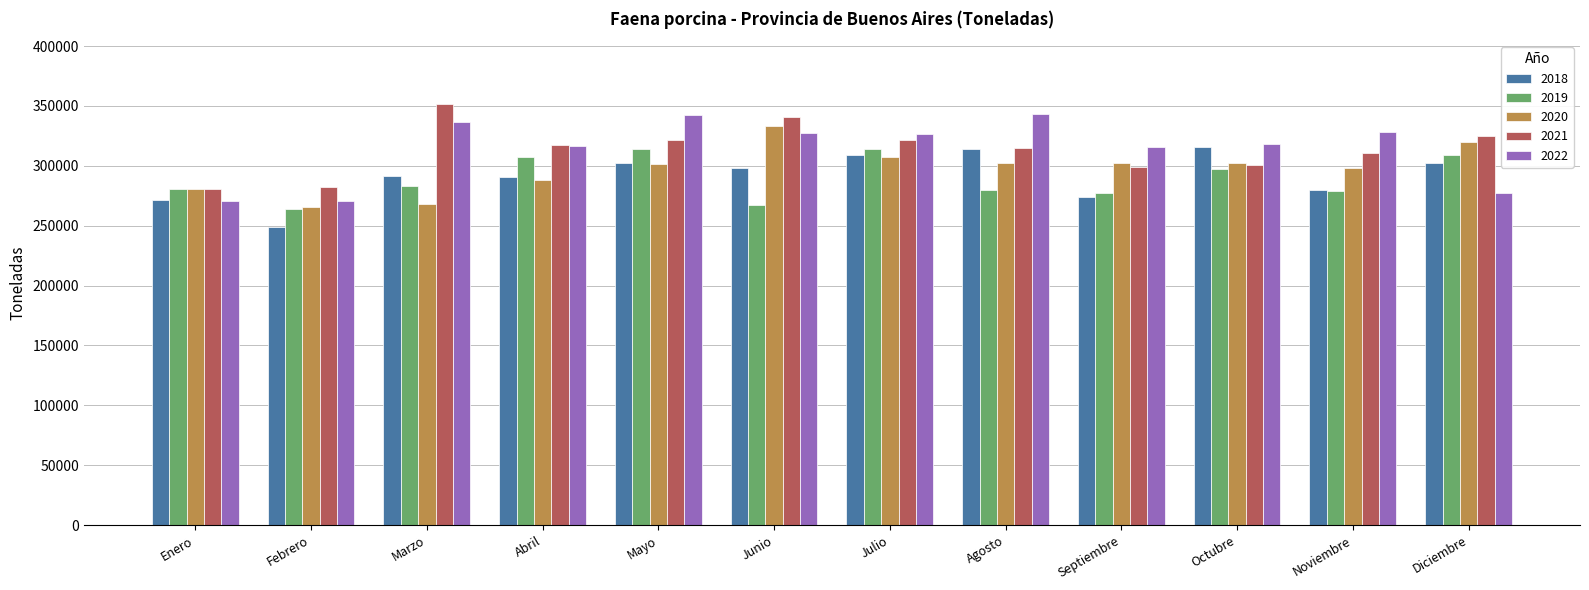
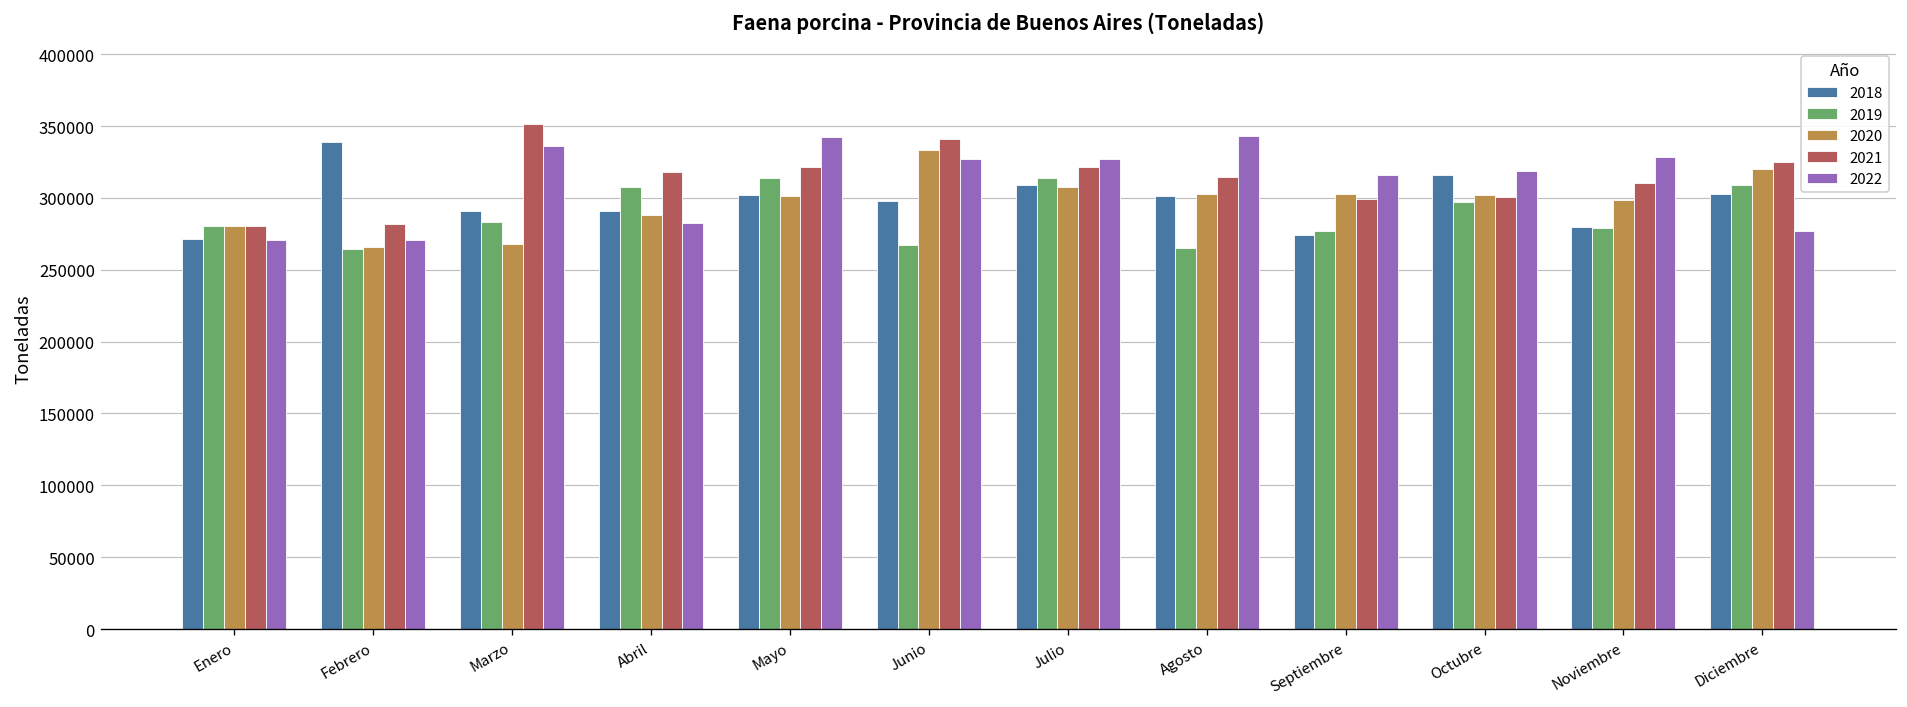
  {
    "2018": {
      "Enero": 271000,
-     "Febrero": 249000,
+     "Febrero": 339000,
      "Marzo": 291000,
      "Abril": 291000,
      "Mayo": 302000,
      "Junio": 298000,
      "Julio": 309000,
-     "Agosto": 314000,
+     "Agosto": 301000,
      "Septiembre": 274000,
      "Octubre": 316000,
      "Noviembre": 279000,
      "Diciembre": 303000
    },
    "2019": {
      "Enero": 280000,
      "Febrero": 264000,
      "Marzo": 283000,
      "Abril": 308000,
      "Mayo": 314000,
      "Junio": 267000,
      "Julio": 314000,
-     "Agosto": 280000,
+     "Agosto": 265000,
      "Septiembre": 277000,
      "Octubre": 297000,
      "Noviembre": 279000,
      "Diciembre": 309000
    },
    "2022": {
      "Enero": 270000,
      "Febrero": 271000,
      "Marzo": 336000,
-     "Abril": 316000,
+     "Abril": 282000,
      "Mayo": 343000,
      "Junio": 327000,
      "Julio": 327000,
      "Agosto": 343000,
      "Septiembre": 316000,
      "Octubre": 319000,
      "Noviembre": 329000,
      "Diciembre": 277000
    }
  }
